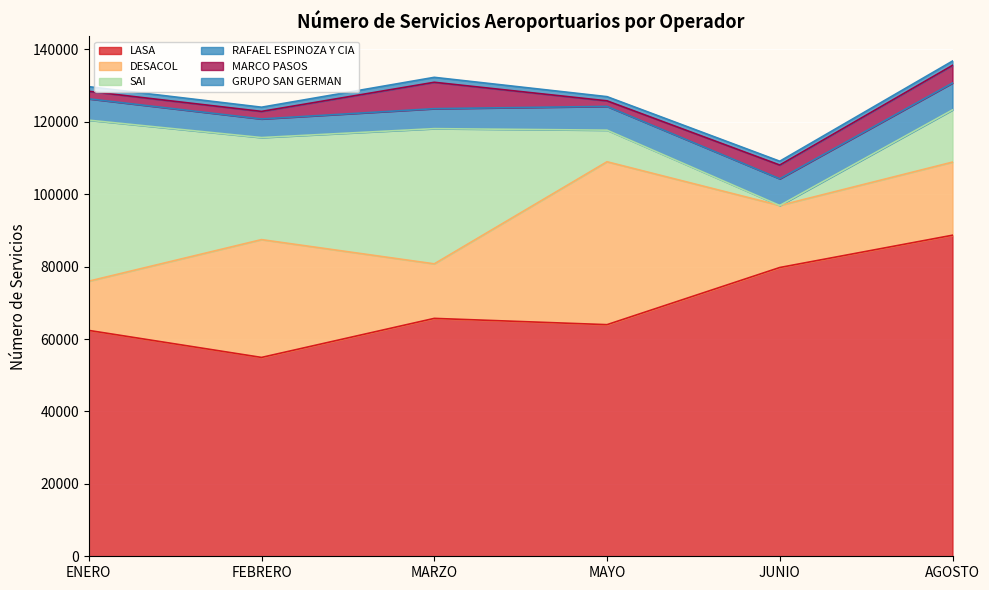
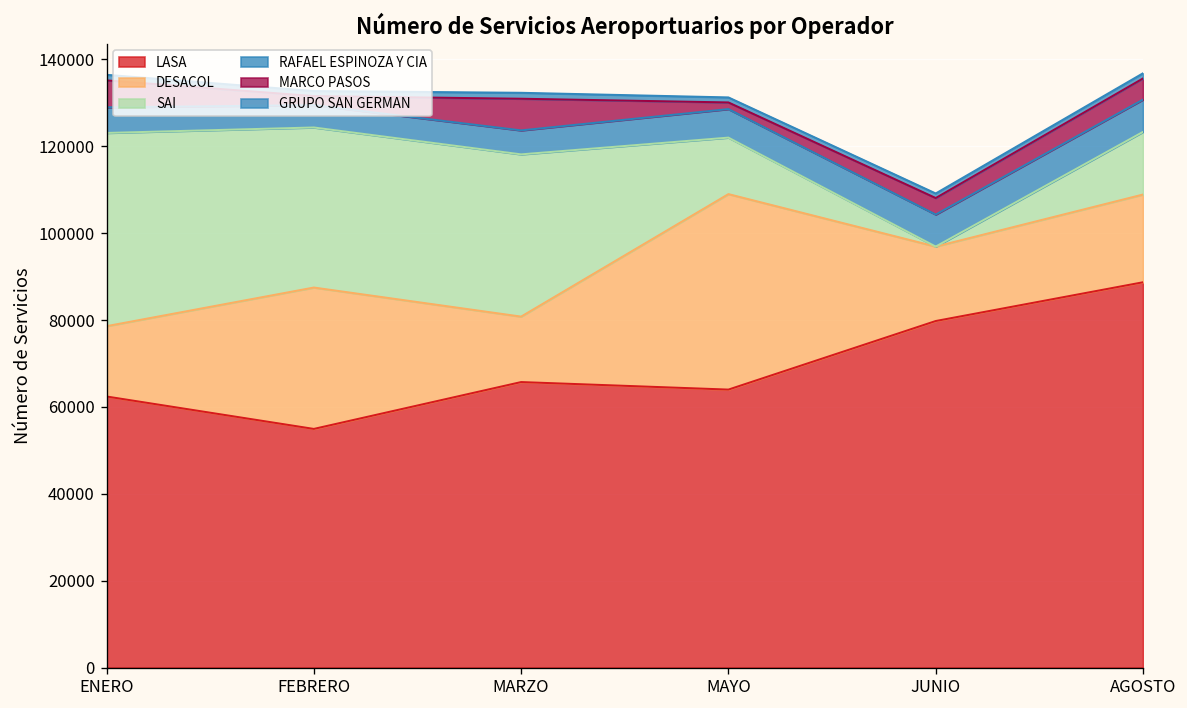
  {
    "LASA": {
      "ENERO": 62000,
      "FEBRERO": 55000,
      "MARZO": 66000,
      "MAYO": 64000,
      "JUNIO": 80000,
      "AGOSTO": 89000
    },
    "DESACOL": {
-     "ENERO": 14000,
+     "ENERO": 16000,
      "FEBRERO": 33000,
      "MARZO": 15000,
      "MAYO": 45000,
      "AGOSTO": 20000
    },
    "SAI": {
      "ENERO": 44000,
-     "FEBRERO": 28000,
+     "FEBRERO": 37000,
      "MARZO": 37000,
-     "MAYO": 9000,
+     "MAYO": 13000,
      "AGOSTO": 14000
    },
    "MARCO PASOS": {
-     "ENERO": 2000,
+     "ENERO": 6000,
      "MARZO": 7000,
      "MAYO": 2000,
      "JUNIO": 4000,
      "AGOSTO": 5000
    }
  }
